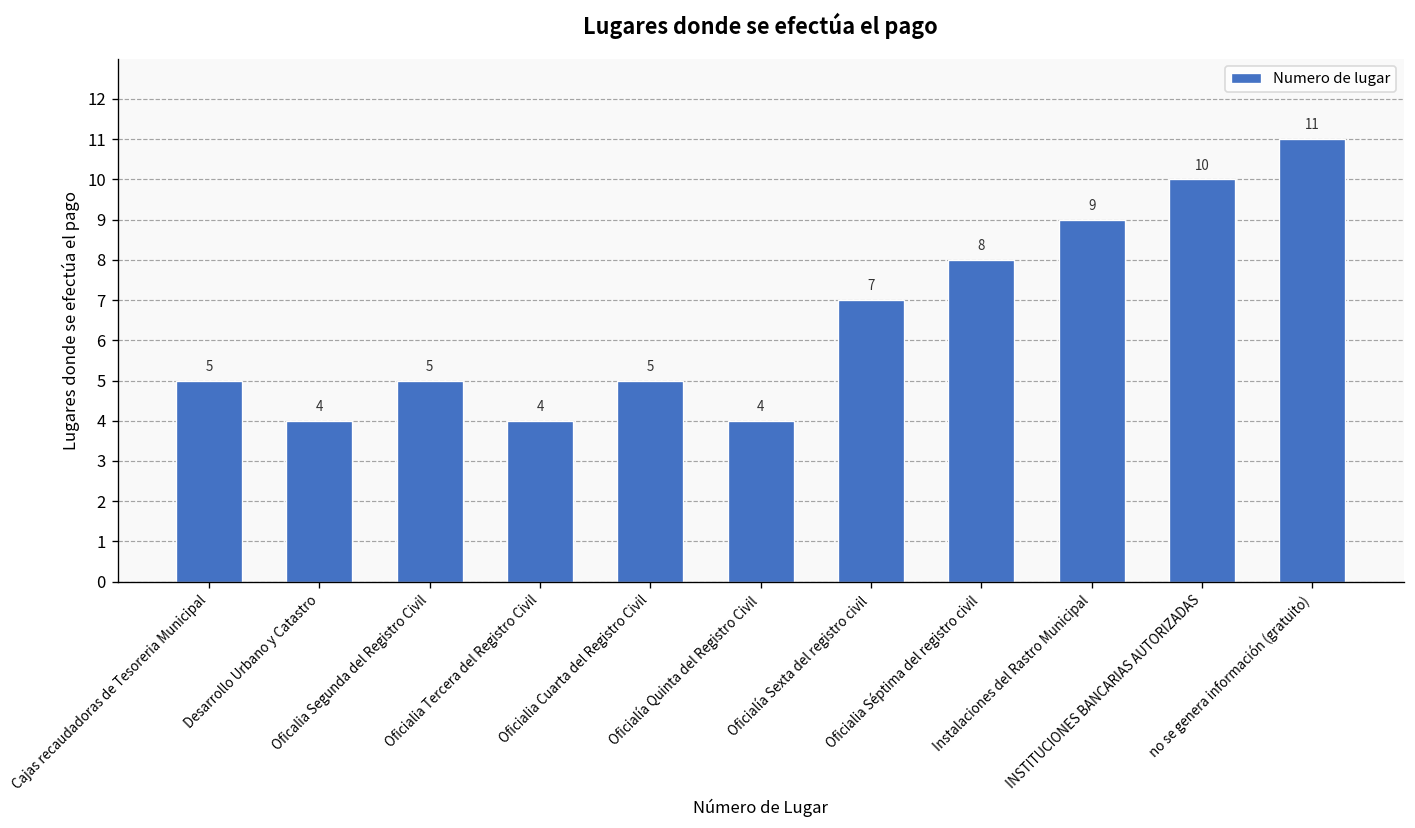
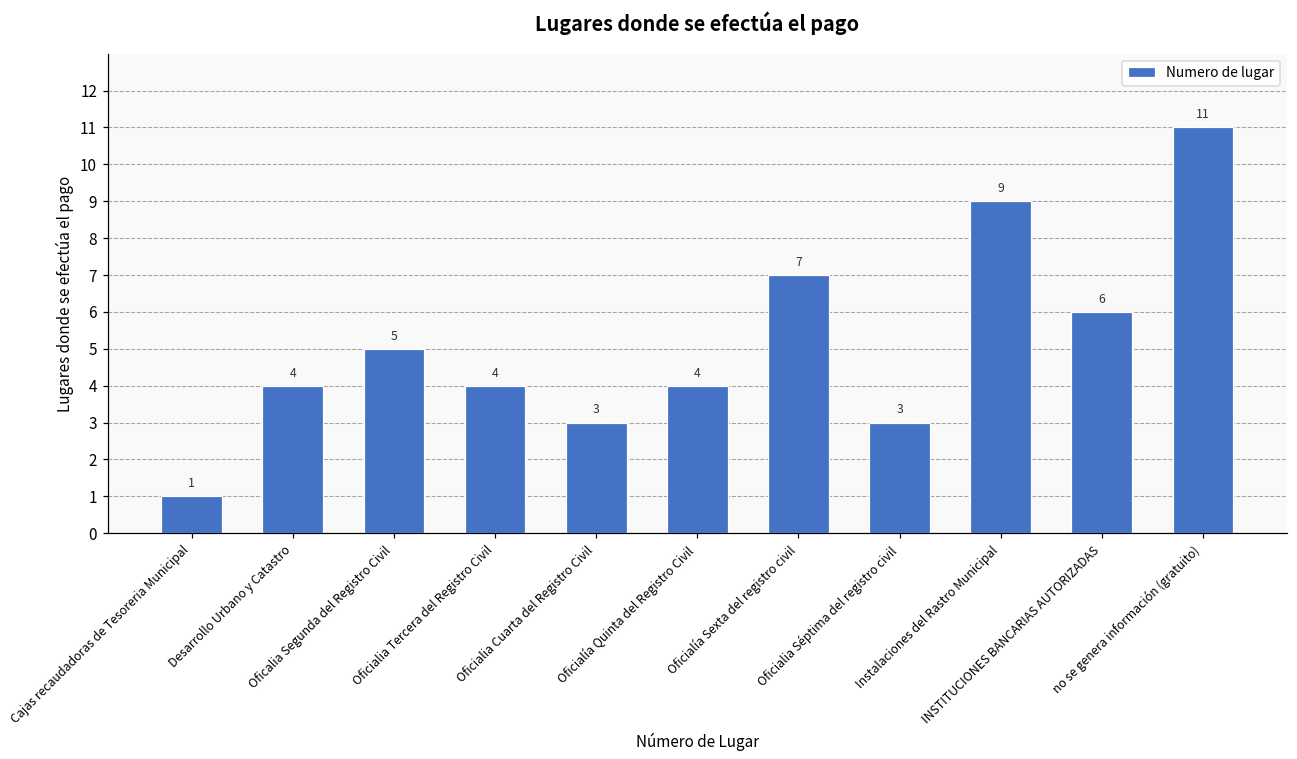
  {
-   "Cajas recaudadoras de Tesoreria Municipal": 5,
+   "Cajas recaudadoras de Tesoreria Municipal": 1,
    "Desarrollo Urbano y Catastro": 4,
    "Oficalia Segunda del Registro Civil": 5,
    "Oficialia Tercera del Registro Civil": 4,
-   "Oficialia Cuarta del Registro Civil": 5,
+   "Oficialia Cuarta del Registro Civil": 3,
    "Oficialía Quinta del Registro Civil": 4,
    "Oficialía Sexta del registro civil": 7,
-   "Oficialia Séptima del registro civil": 8,
+   "Oficialia Séptima del registro civil": 3,
    "Instalaciones del Rastro Municipal": 9,
-   "INSTITUCIONES BANCARIAS AUTORIZADAS": 10,
+   "INSTITUCIONES BANCARIAS AUTORIZADAS": 6,
    "no se genera información (gratuito)": 11
  }
